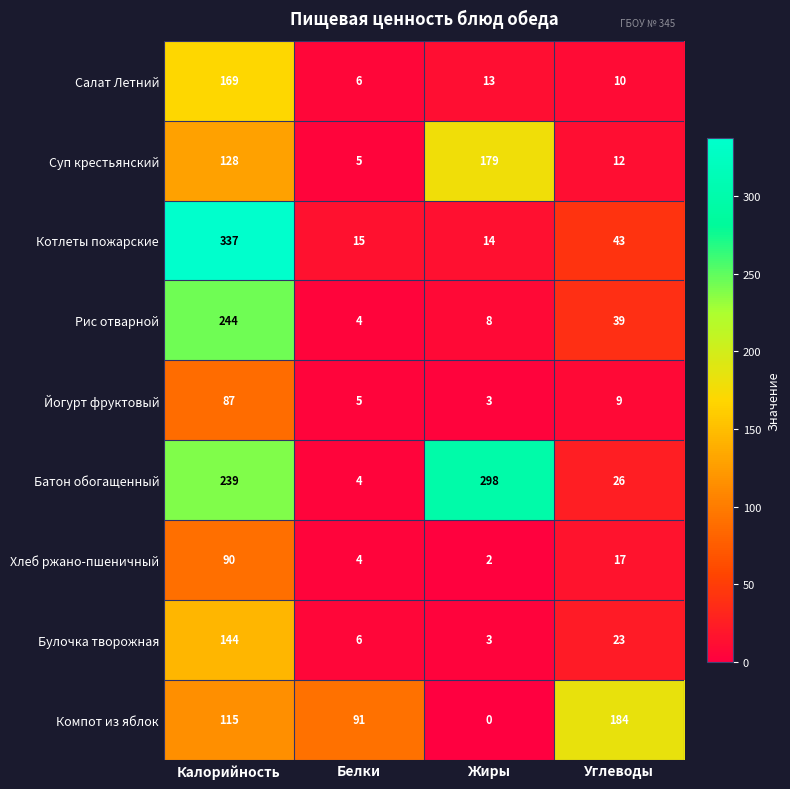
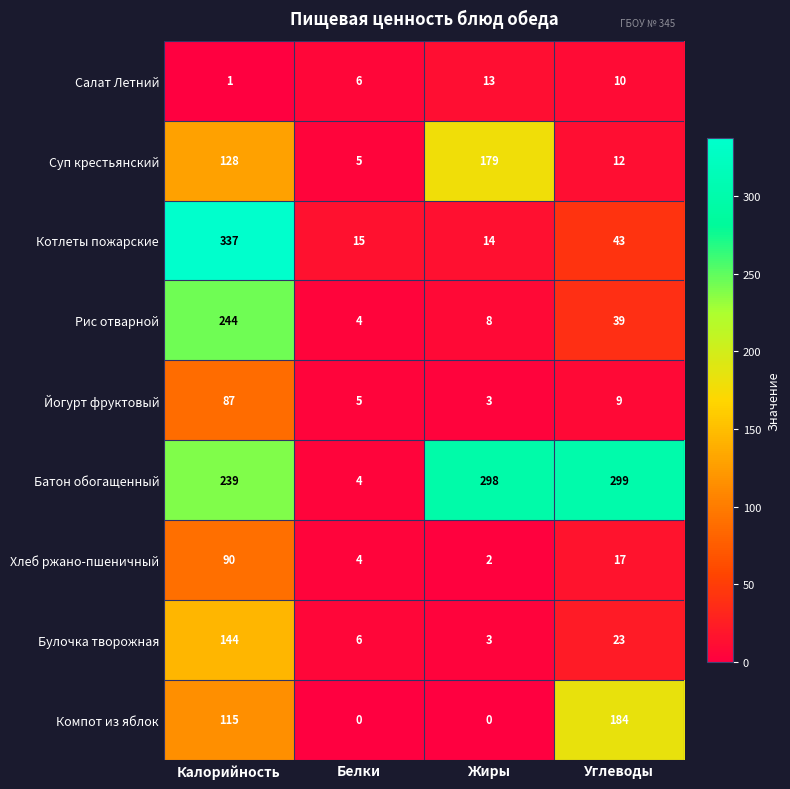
  {
    "Салат Летний": {
-     "Калорийность": 169,
+     "Калорийность": 1,
      "Белки": 6,
      "Жиры": 13,
      "Углеводы": 10
    },
    "Суп крестьянский": {
      "Калорийность": 128,
      "Белки": 5,
      "Жиры": 179,
      "Углеводы": 12
    },
    "Котлеты пожарские": {
      "Калорийность": 337,
      "Белки": 15,
      "Жиры": 14,
      "Углеводы": 43
    },
    "Рис отварной": {
      "Калорийность": 244,
      "Белки": 4,
      "Жиры": 8,
      "Углеводы": 39
    },
    "Йогурт фруктовый": {
      "Калорийность": 87,
      "Белки": 5,
      "Жиры": 3,
      "Углеводы": 9
    },
    "Батон обогащенный": {
      "Калорийность": 239,
      "Белки": 4,
      "Жиры": 298,
-     "Углеводы": 26
+     "Углеводы": 299
    },
    "Хлеб ржано-пшеничный": {
      "Калорийность": 90,
      "Белки": 4,
      "Жиры": 2,
      "Углеводы": 17
    },
    "Булочка творожная": {
      "Калорийность": 144,
      "Белки": 6,
      "Жиры": 3,
      "Углеводы": 23
    },
    "Компот из яблок": {
      "Калорийность": 115,
-     "Белки": 91,
+     "Белки": 0,
      "Жиры": 0,
      "Углеводы": 184
    }
  }
